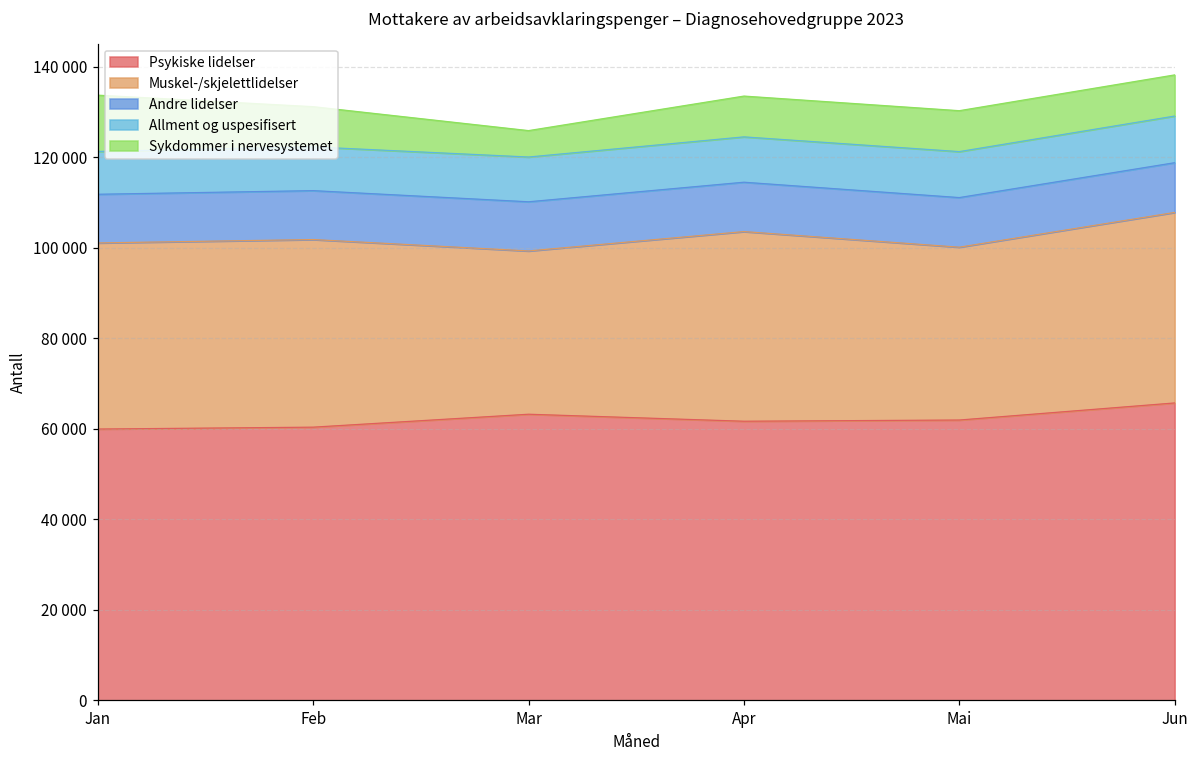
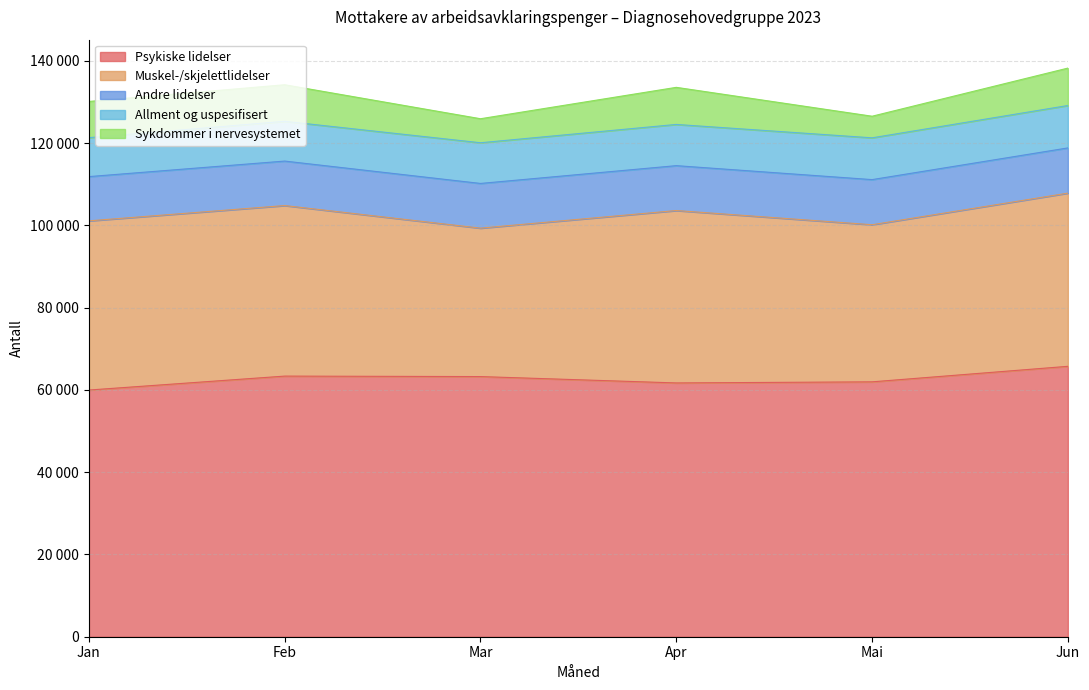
  {
    "Psykiske lidelser": {
      "Jan": 60000,
-     "Feb": 60000,
+     "Feb": 63000,
      "Mar": 63000,
      "Apr": 62000,
      "Mai": 62000,
      "Jun": 66000
    },
    "Muskel-/skjelettlidelser": {
      "Jan": 41000,
      "Feb": 41000,
      "Mar": 36000,
      "Apr": 42000,
      "Mai": 38000,
      "Jun": 42000
    },
    "Sykdommer i nervesystemet": {
-     "Jan": 12000,
+     "Jan": 9000,
      "Mar": 6000,
      "Apr": 9000,
-     "Mai": 9000,
+     "Mai": 5000,
      "Jun": 9000
    }
  }
